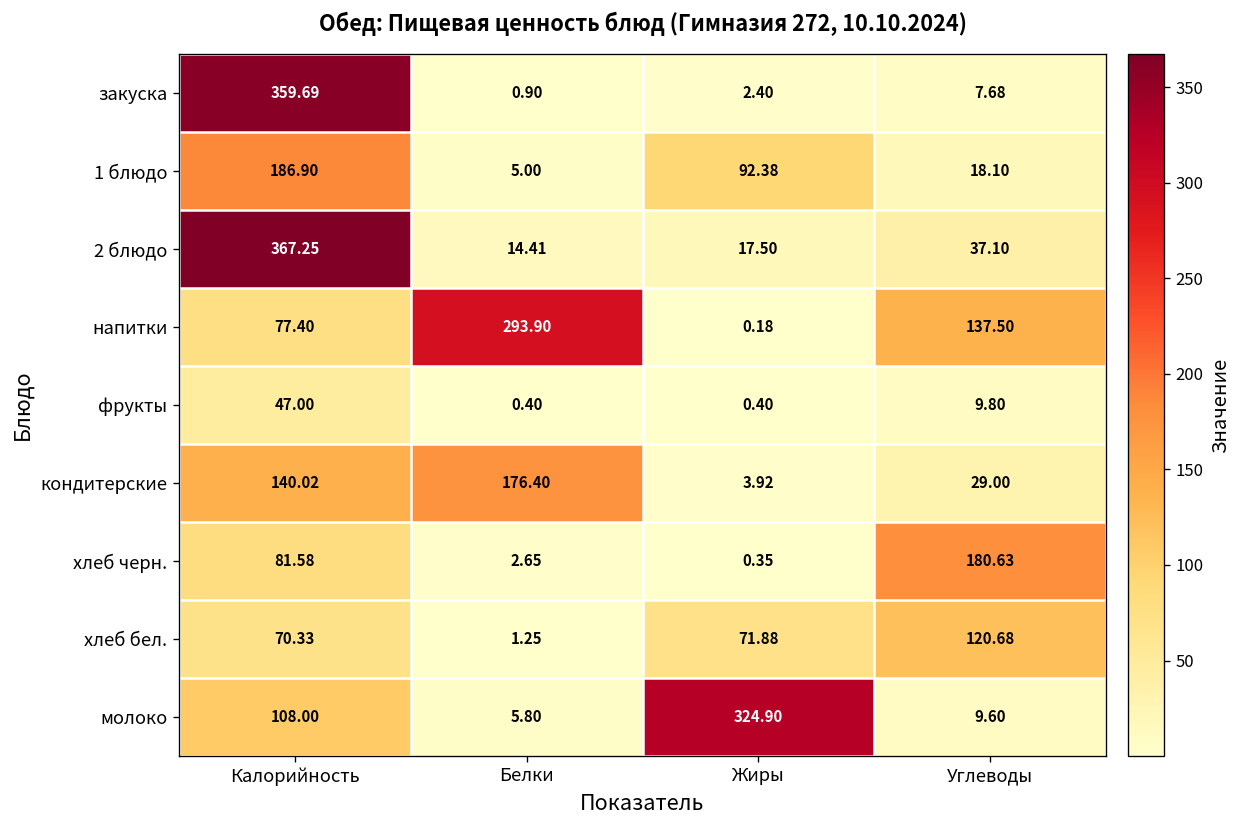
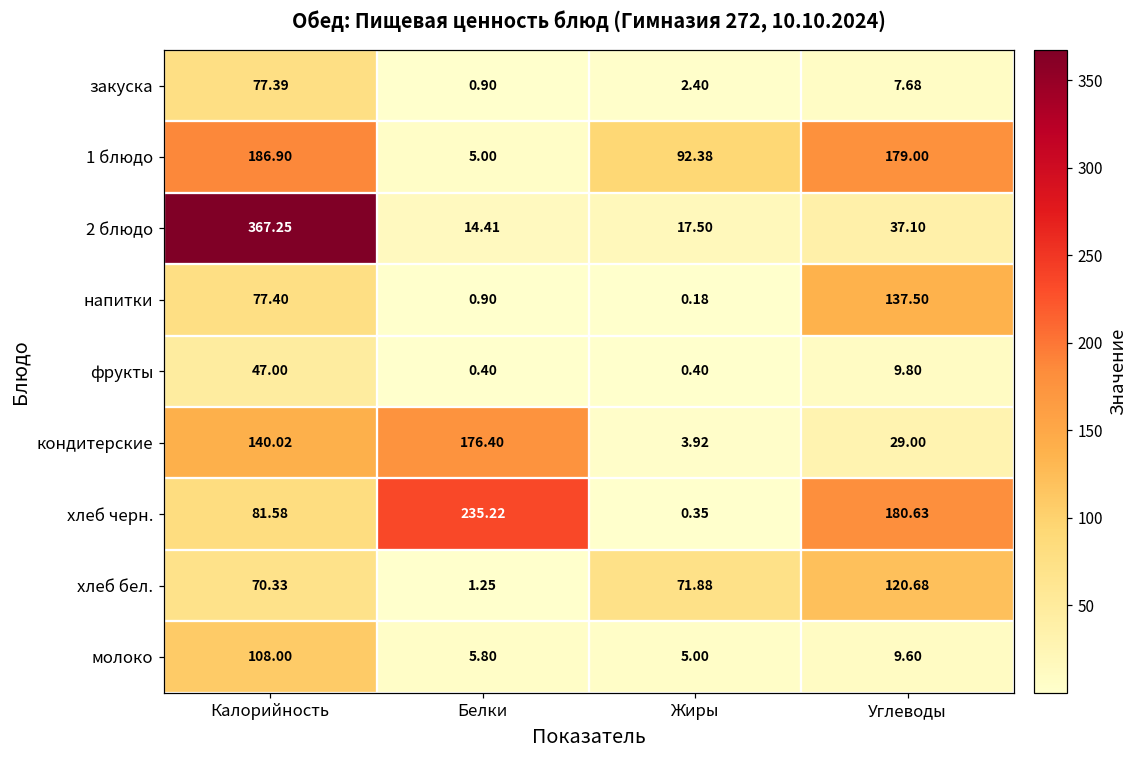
  {
    "закуска": {
-     "Калорийность": 359.69,
+     "Калорийность": 77.39,
      "Белки": 0.90,
      "Жиры": 2.40,
      "Углеводы": 7.68
    },
    "1 блюдо": {
      "Калорийность": 186.90,
      "Белки": 5.00,
      "Жиры": 92.38,
-     "Углеводы": 18.10
+     "Углеводы": 179.00
    },
    "2 блюдо": {
      "Калорийность": 367.25,
      "Белки": 14.41,
      "Жиры": 17.50,
      "Углеводы": 37.10
    },
    "напитки": {
      "Калорийность": 77.40,
-     "Белки": 293.90,
+     "Белки": 0.90,
      "Жиры": 0.18,
      "Углеводы": 137.50
    },
    "фрукты": {
      "Калорийность": 47.00,
      "Белки": 0.40,
      "Жиры": 0.40,
      "Углеводы": 9.80
    },
    "кондитерские": {
      "Калорийность": 140.02,
      "Белки": 176.40,
      "Жиры": 3.92,
      "Углеводы": 29.00
    },
    "хлеб черн.": {
      "Калорийность": 81.58,
-     "Белки": 2.65,
+     "Белки": 235.22,
      "Жиры": 0.35,
      "Углеводы": 180.63
    },
    "хлеб бел.": {
      "Калорийность": 70.33,
      "Белки": 1.25,
      "Жиры": 71.88,
      "Углеводы": 120.68
    },
    "молоко": {
      "Калорийность": 108.00,
      "Белки": 5.80,
-     "Жиры": 324.90,
+     "Жиры": 5.00,
      "Углеводы": 9.60
    }
  }
